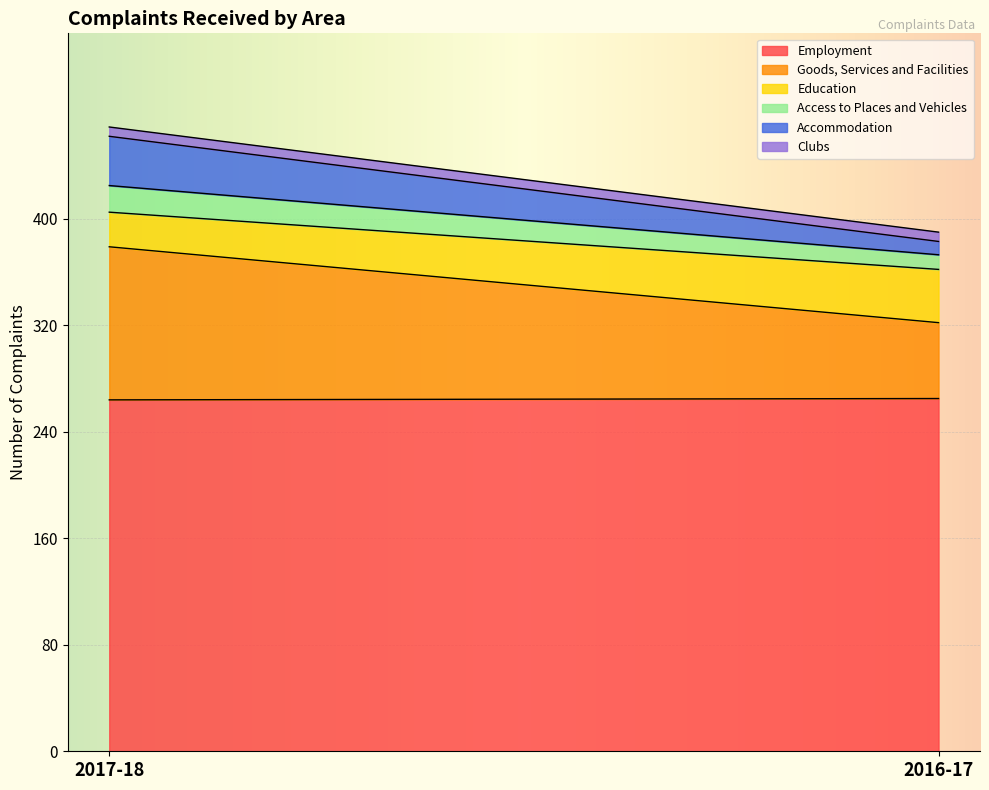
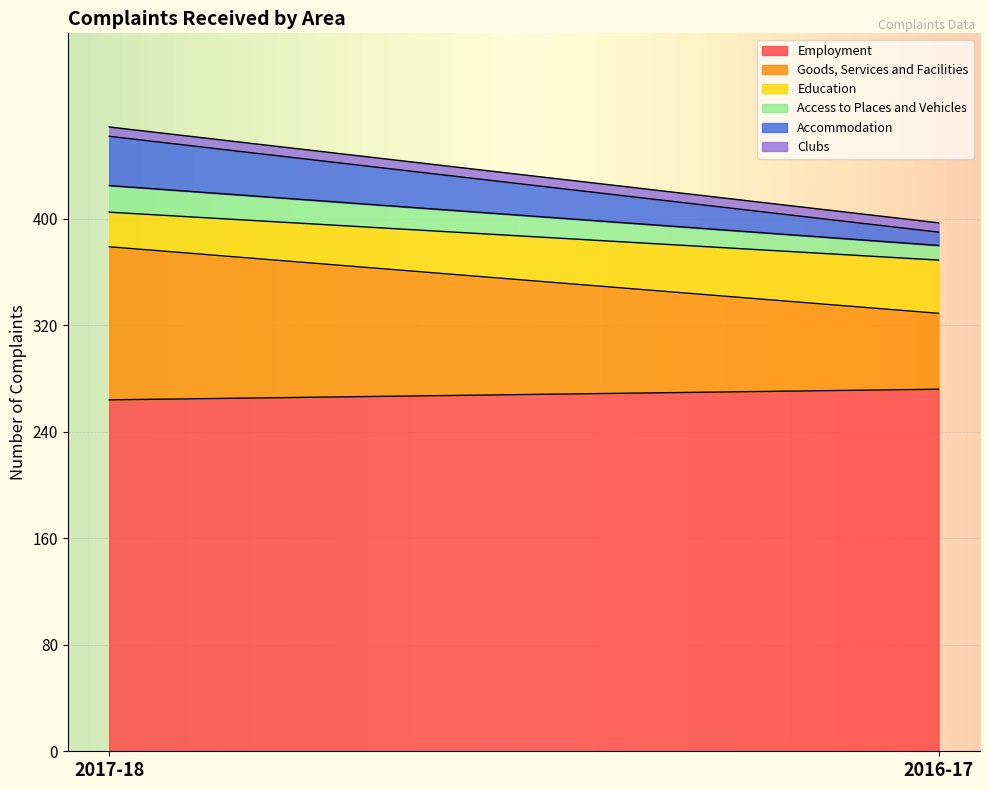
  {
    "Employment": {
      "2017-18": 264,
-     "2016-17": 265
+     "2016-17": 272
    },
    "Goods, Services and Facilities": {
      "2017-18": 115,
      "2016-17": 57
    },
    "Education": {
      "2017-18": 26,
      "2016-17": 40
    },
    "Access to Places and Vehicles": {
      "2017-18": 20,
      "2016-17": 11
    },
    "Accommodation": {
      "2017-18": 37,
      "2016-17": 10
    },
    "Clubs": {
      "2017-18": 7,
      "2016-17": 7
    }
  }
